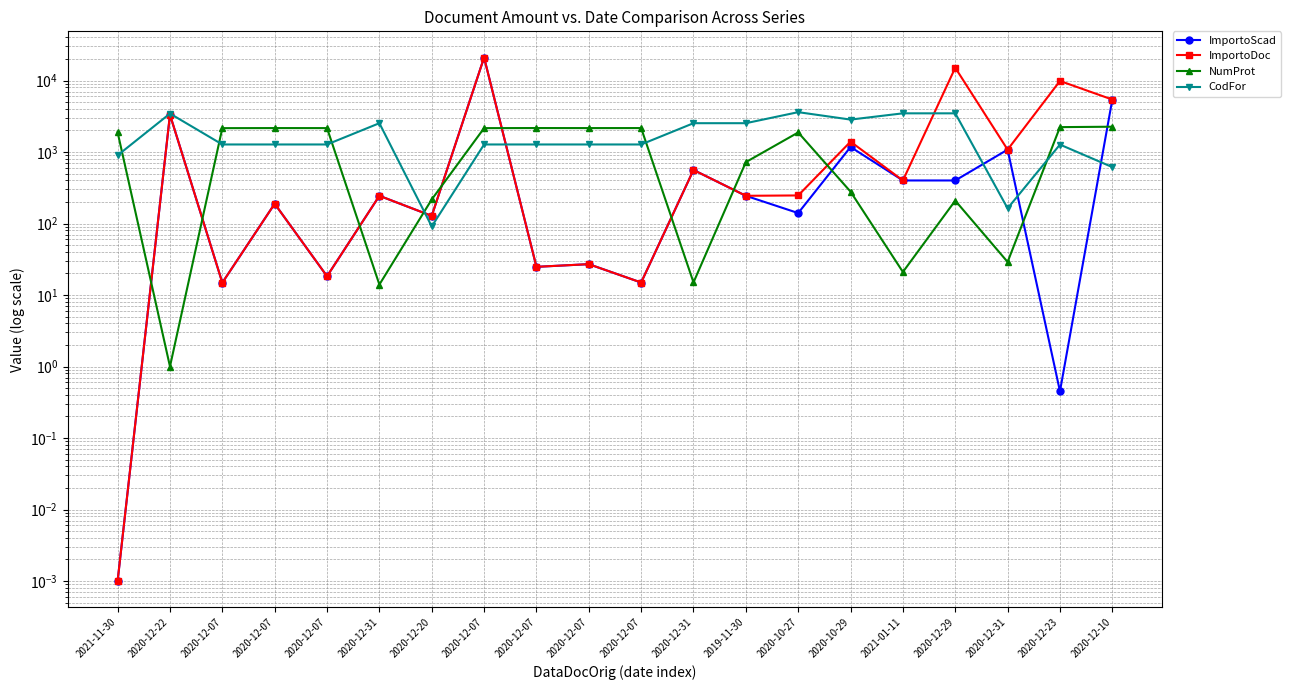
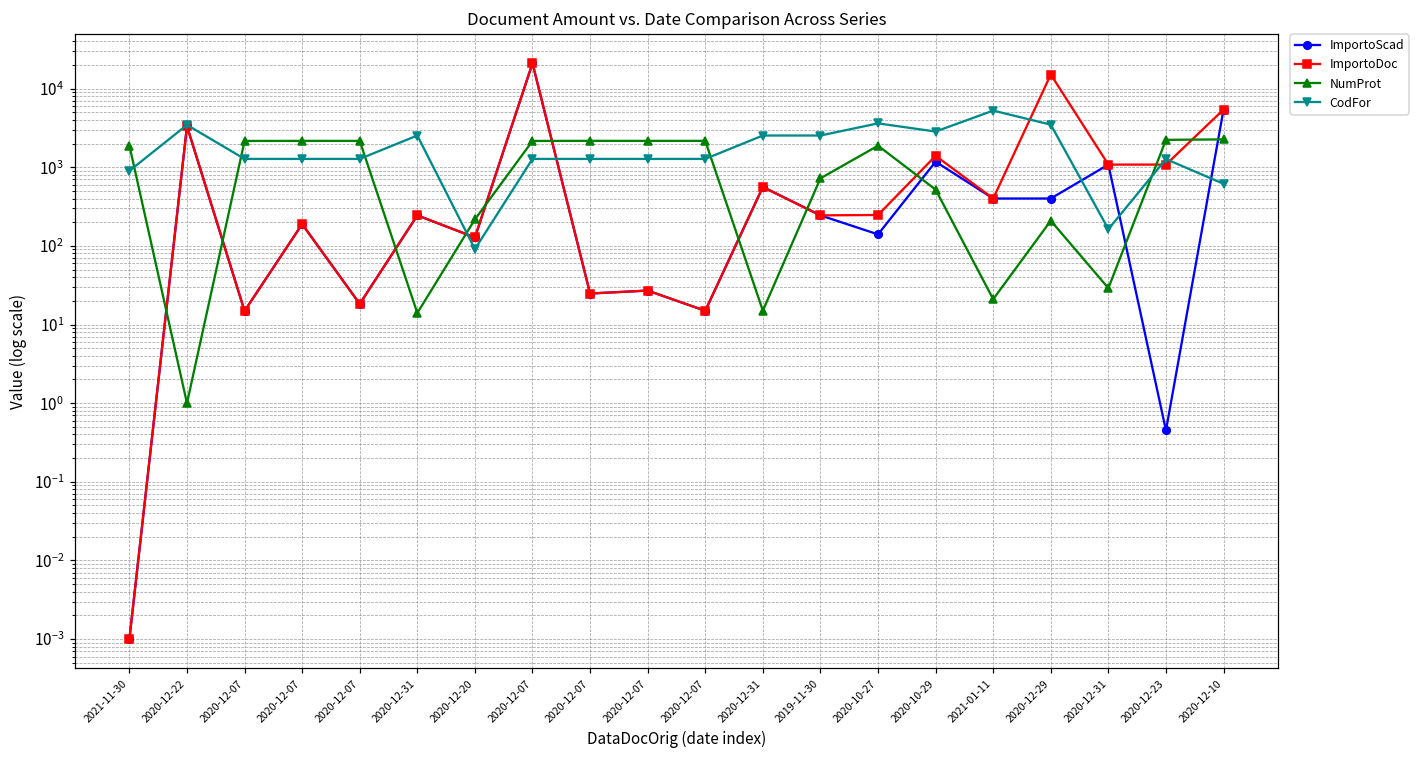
  {
    "ImportoScad": {
      "2020-10-27": 140,
      "2020-10-29": 1200,
      "2020-12-29": 400,
      "2020-12-23": 0.5
    },
    "ImportoDoc": {
      "2020-10-27": 250,
      "2020-10-29": 1400,
      "2020-12-29": 15000,
-     "2020-12-23": 10000
+     "2020-12-23": 1100
    },
    "NumProt": {
      "2021-11-30": 1900,
      "2020-12-22": 1,
      "2020-12-20": 220,
      "2019-11-30": 700,
      "2020-10-27": 1900,
-     "2020-10-29": 280,
+     "2020-10-29": 500,
      "2021-01-11": 21,
      "2020-12-29": 210,
      "2020-12-23": 2200,
      "2020-12-10": 2300
    },
    "CodFor": {
      "2021-11-30": 900,
      "2020-12-20": 90,
      "2019-11-30": 2500,
      "2020-10-27": 4000,
      "2020-10-29": 2800,
-     "2021-01-11": 3000,
+     "2021-01-11": 5000,
      "2020-12-29": 3000,
      "2020-12-23": 1300,
      "2020-12-10": 600
    }
  }
